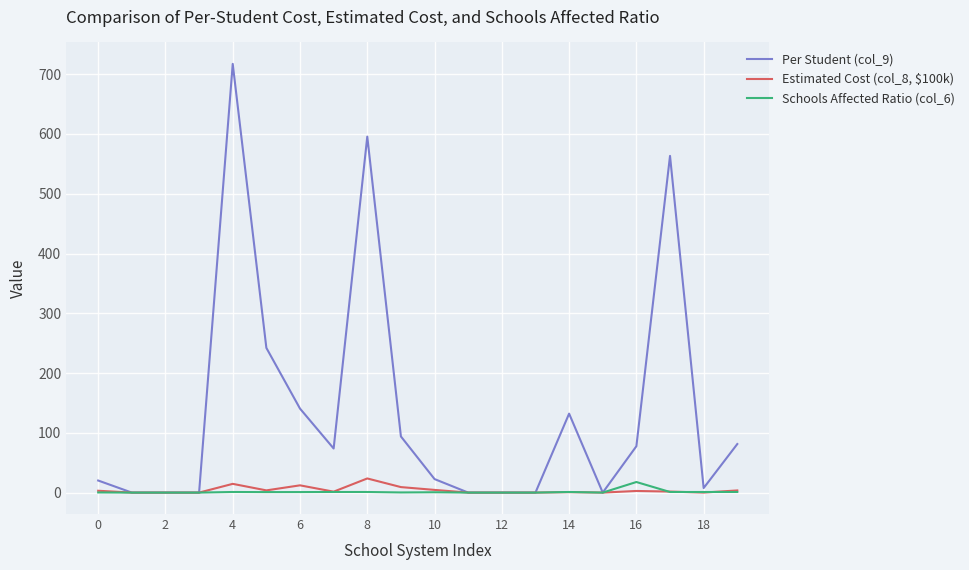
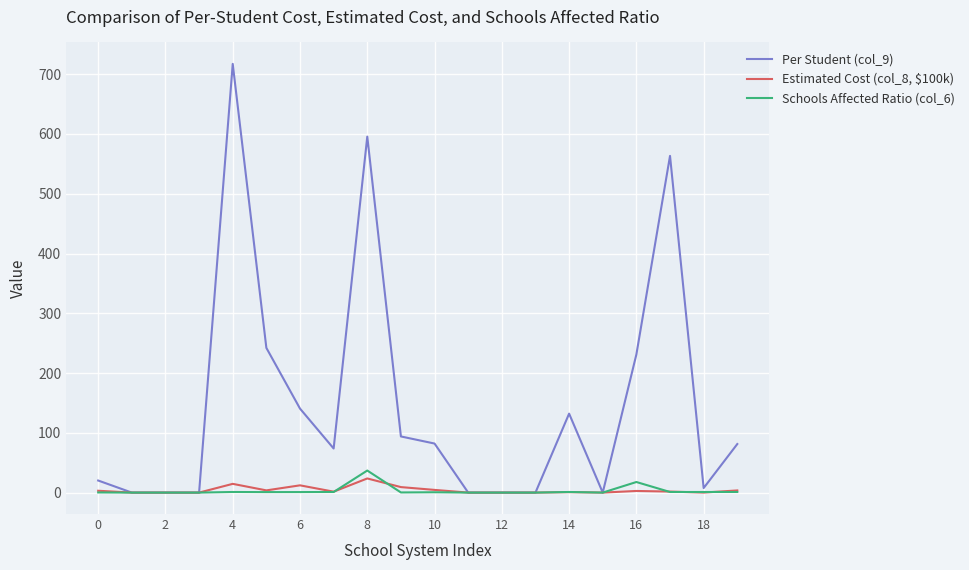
  {
    "Per Student (col_9)": {
      "0": 20,
      "4": 720,
      "6": 140,
      "8": 600,
-     "10": 20,
+     "10": 80,
      "14": 130,
-     "16": 80,
+     "16": 230,
      "18": 10
    },
    "Estimated Cost (col_8, $100k)": {
      "4": 10,
      "6": 10,
      "8": 20,
      "16": 0
    },
    "Schools Affected Ratio (col_6)": {
      "4": 0,
      "6": 0,
-     "8": 0,
+     "8": 40,
      "16": 20
    }
  }
